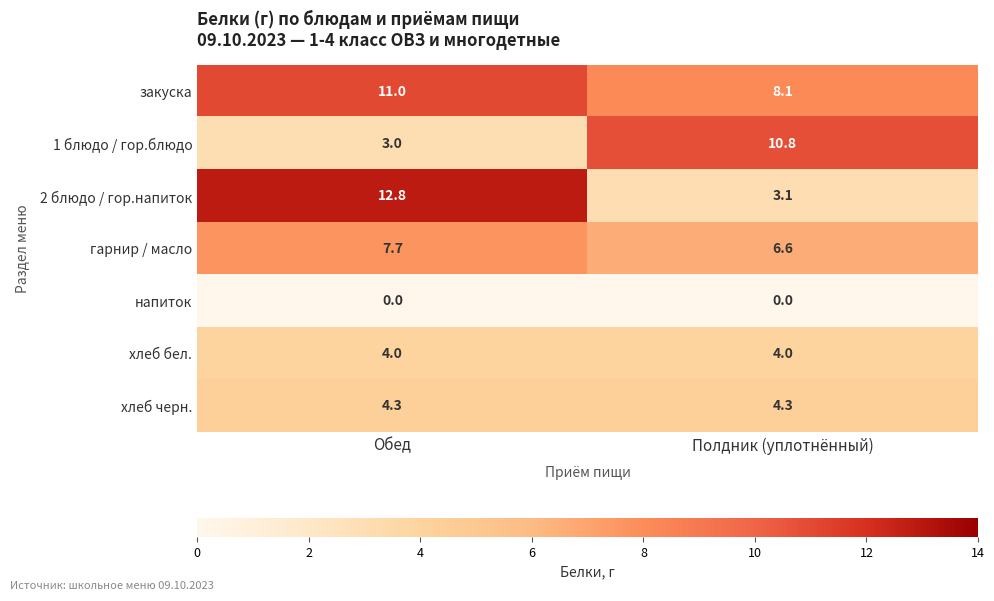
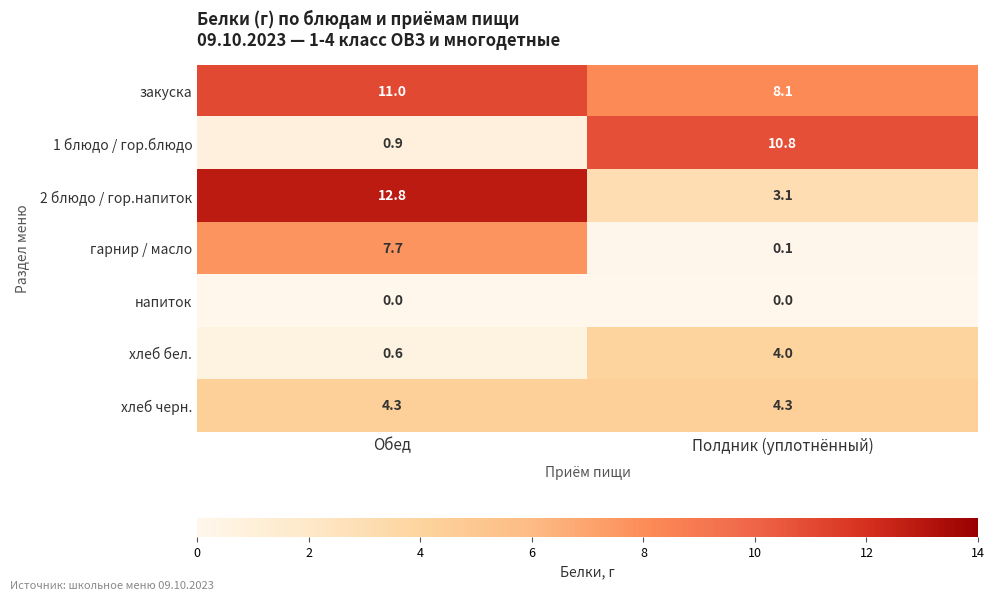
  {
    "закуска": {
      "Обед": 11.0,
      "Полдник (уплотнённый)": 8.1
    },
    "1 блюдо / гор.блюдо": {
-     "Обед": 3.0,
+     "Обед": 0.9,
      "Полдник (уплотнённый)": 10.8
    },
    "2 блюдо / гор.напиток": {
      "Обед": 12.8,
      "Полдник (уплотнённый)": 3.1
    },
    "гарнир / масло": {
      "Обед": 7.7,
-     "Полдник (уплотнённый)": 6.6
+     "Полдник (уплотнённый)": 0.1
    },
    "напиток": {
      "Обед": 0.0,
      "Полдник (уплотнённый)": 0.0
    },
    "хлеб бел.": {
-     "Обед": 4.0,
+     "Обед": 0.6,
      "Полдник (уплотнённый)": 4.0
    },
    "хлеб черн.": {
      "Обед": 4.3,
      "Полдник (уплотнённый)": 4.3
    }
  }
